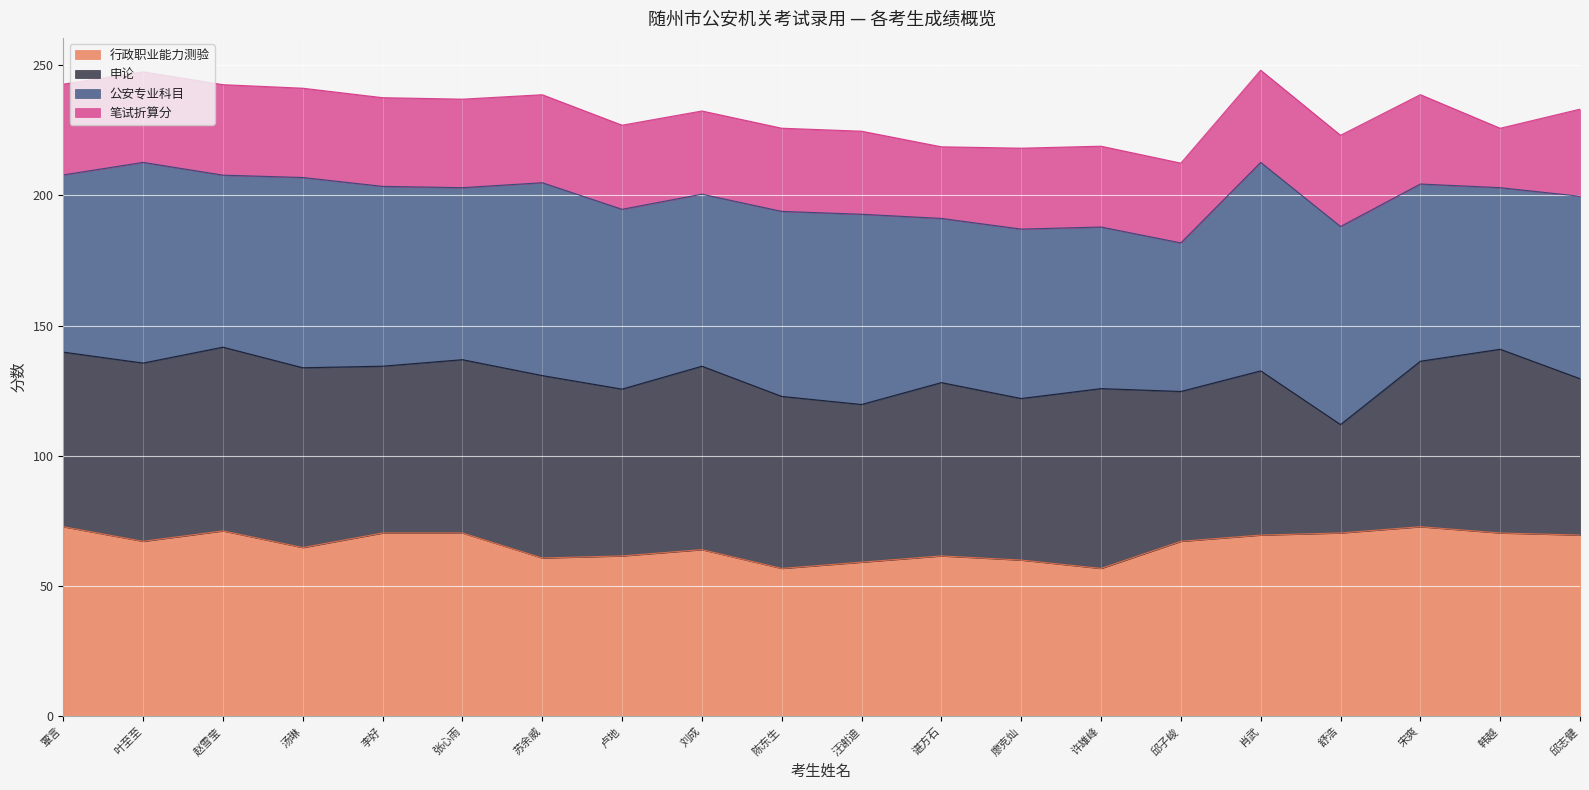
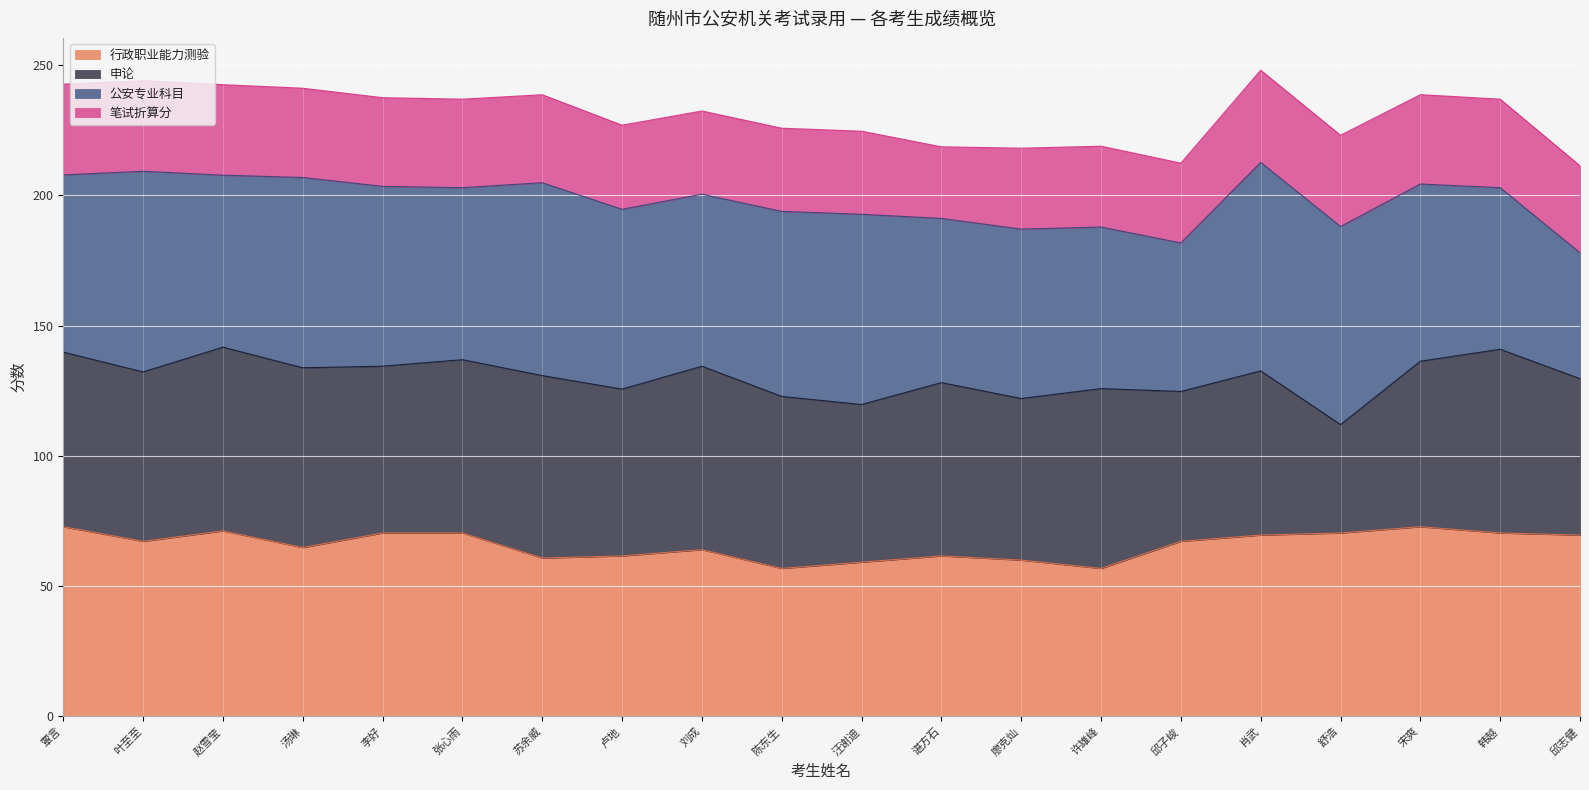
  {
    "行政职业能力测验": {
      "覃言": 73,
      "叶至至": 67,
      "赵雪莹": 71,
      "汤琳": 65,
      "李好": 70,
      "张心雨": 70,
      "苏余威": 61,
      "卢地": 62,
      "刘成": 64,
      "陈东生": 57,
      "汪谢迪": 59,
      "谌方石": 62,
      "廖克灿": 60,
      "许雄峰": 57,
      "邱子峻": 67,
      "肖武": 70,
      "舒浩": 70,
      "宋爽": 73,
      "韩越": 70,
      "邱志健": 70
    },
    "申论": {
      "覃言": 67,
-     "叶至至": 68,
+     "叶至至": 65,
      "赵雪莹": 70,
      "汤琳": 69,
      "李好": 64,
      "张心雨": 67,
      "苏余威": 70,
      "卢地": 64,
      "刘成": 70,
      "陈东生": 66,
      "汪谢迪": 61,
      "谌方石": 67,
      "廖克灿": 62,
      "许雄峰": 69,
      "邱子峻": 58,
      "肖武": 63,
      "舒浩": 42,
      "宋爽": 64,
      "韩越": 71,
      "邱志健": 60
    },
    "公安专业科目": {
      "覃言": 68,
      "叶至至": 77,
      "赵雪莹": 66,
      "汤琳": 73,
      "李好": 69,
      "张心雨": 66,
      "苏余威": 74,
      "卢地": 69,
      "刘成": 66,
      "陈东生": 71,
      "汪谢迪": 73,
      "谌方石": 63,
      "廖克灿": 65,
      "许雄峰": 62,
      "邱子峻": 57,
      "肖武": 80,
      "舒浩": 76,
      "宋爽": 68,
      "韩越": 62,
-     "邱志健": 70
+     "邱志健": 48
    },
    "笔试折算分": {
      "覃言": 35,
      "赵雪莹": 35,
      "汤琳": 34,
      "李好": 34,
      "张心雨": 34,
      "苏余威": 34,
      "卢地": 32,
      "刘成": 32,
      "陈东生": 32,
      "汪谢迪": 32,
      "谌方石": 27,
      "廖克灿": 31,
      "许雄峰": 31,
      "邱子峻": 31,
      "肖武": 35,
      "舒浩": 35,
      "宋爽": 34,
-     "韩越": 23,
+     "韩越": 34,
      "邱志健": 33
    }
  }
